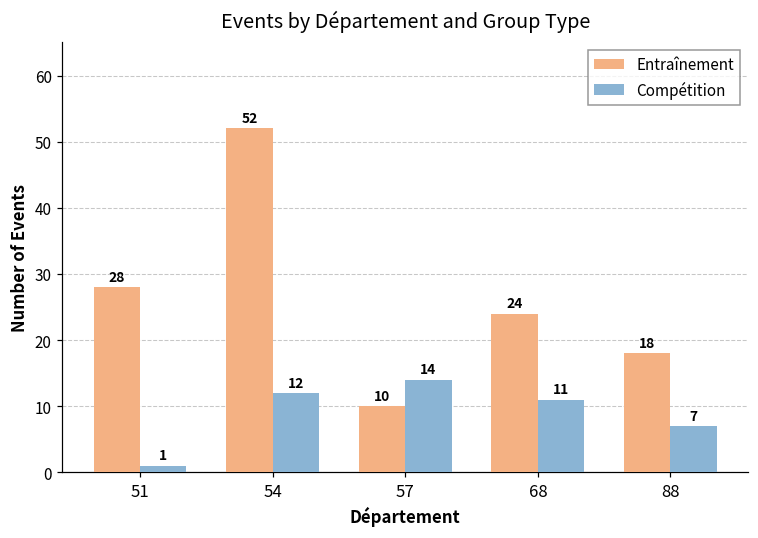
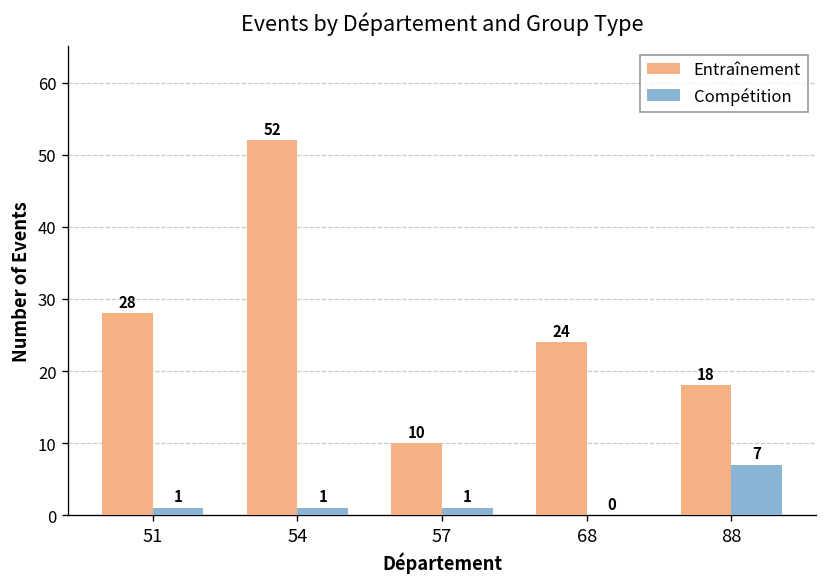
  {
    "Entraînement": {
      "51": 28,
      "54": 52,
      "57": 10,
      "68": 24,
      "88": 18
    },
    "Compétition": {
      "51": 1,
-     "54": 12,
-     "57": 14,
-     "68": 11,
+     "54": 1,
+     "57": 1,
+     "68": 0,
      "88": 7
    }
  }
